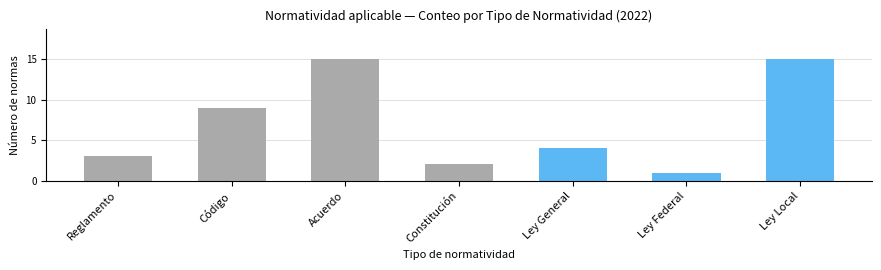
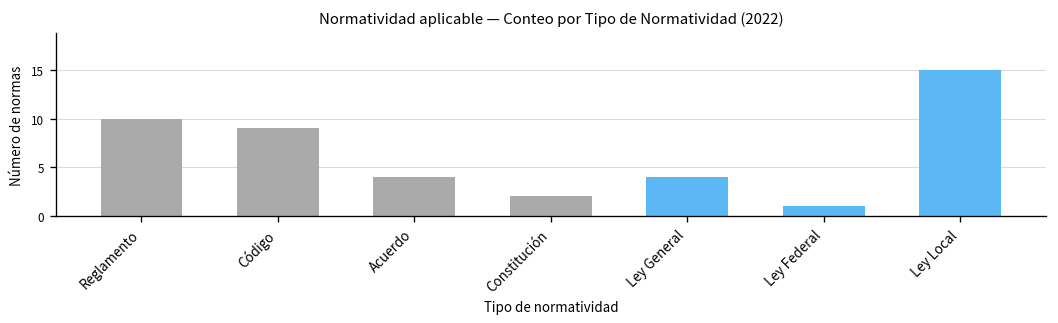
  {
-   "Reglamento": 3,
+   "Reglamento": 10,
    "Código": 9,
-   "Acuerdo": 15,
+   "Acuerdo": 4,
    "Constitución": 2,
    "Ley General": 4,
    "Ley Federal": 1,
    "Ley Local": 15
  }
